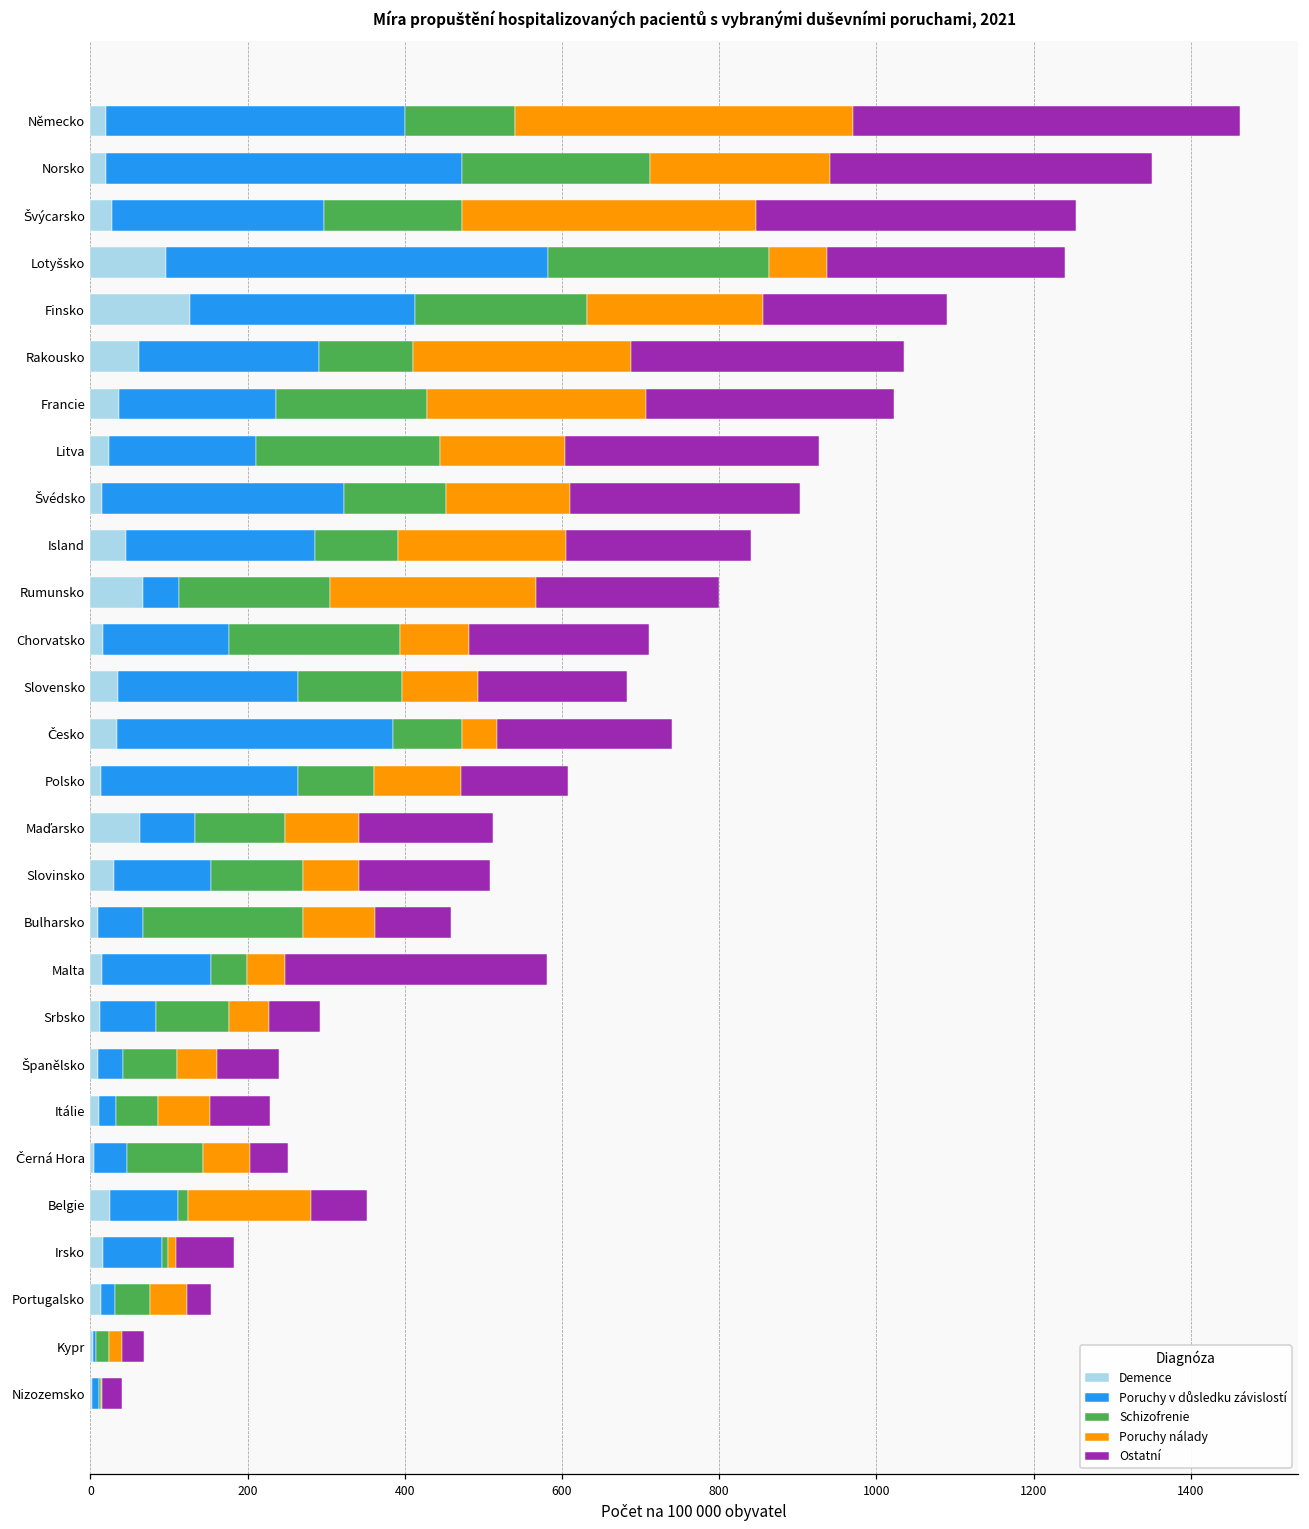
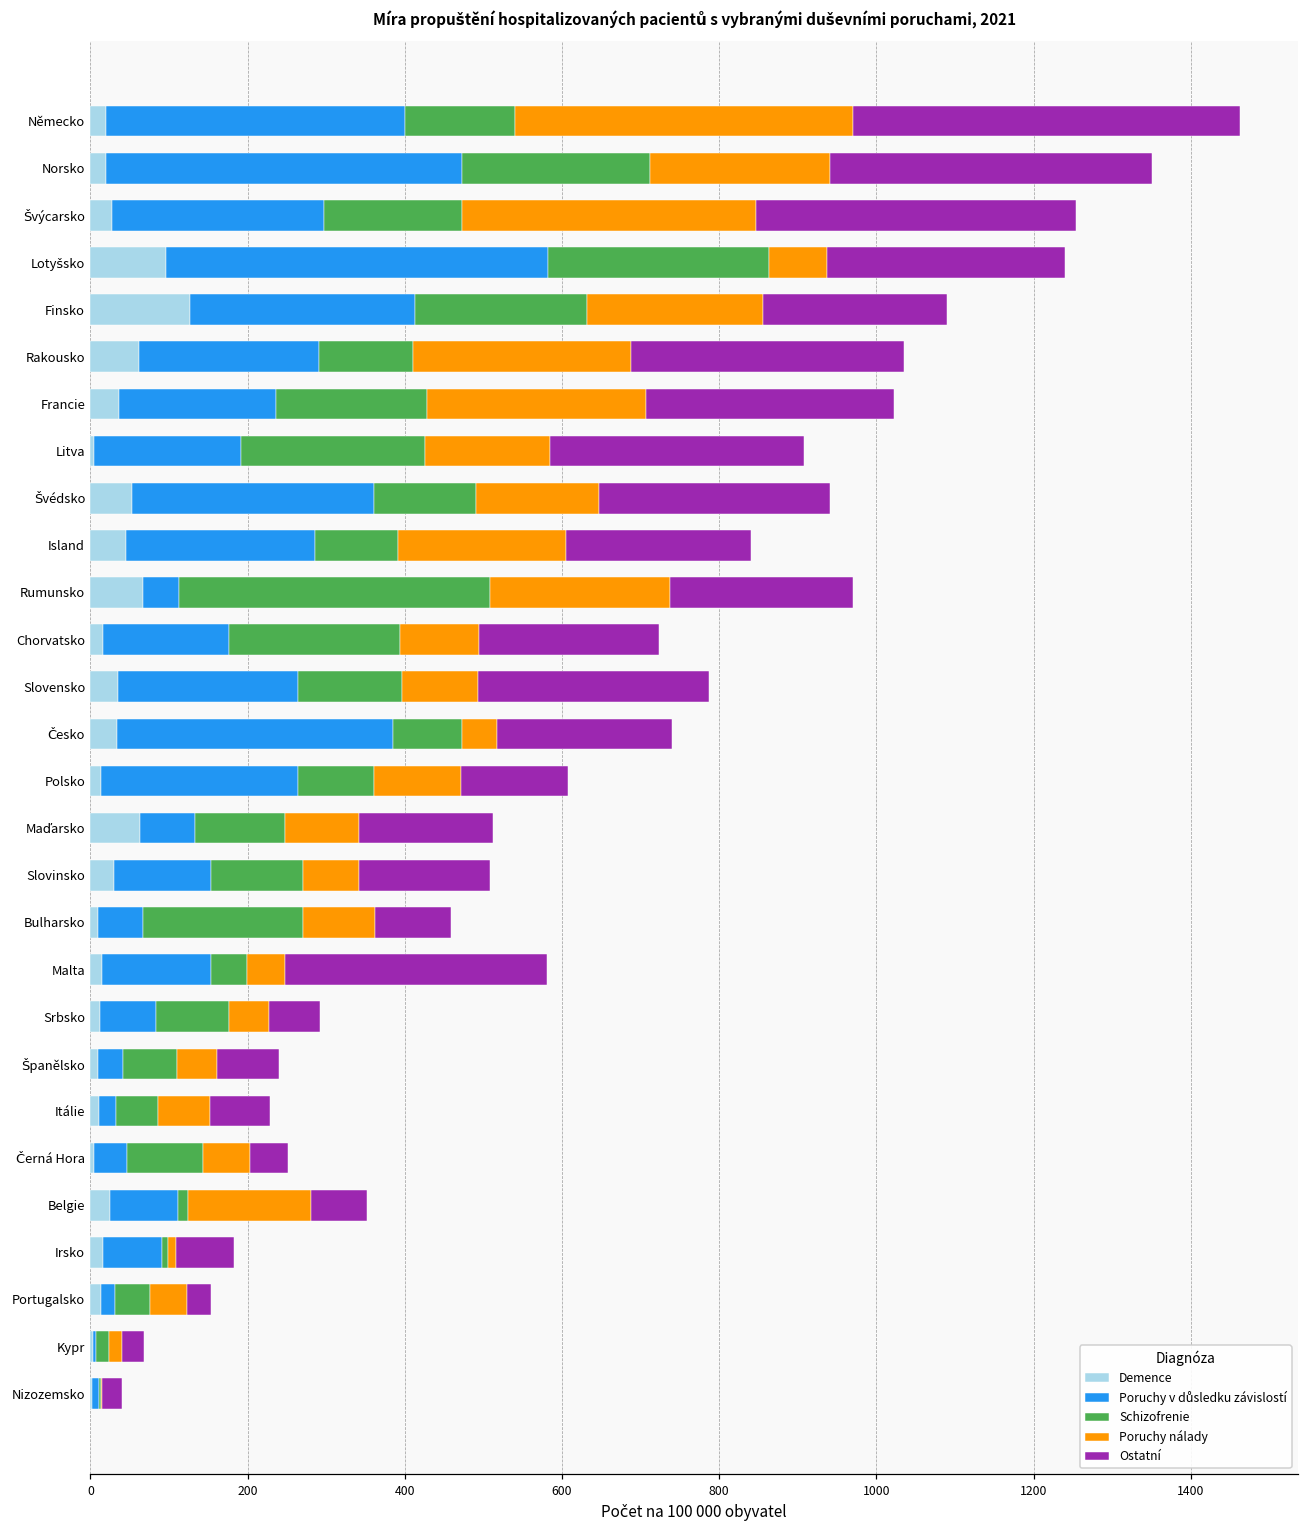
  {
    "Demence": {
      "Německo": 20,
      "Norsko": 20,
      "Švýcarsko": 30,
      "Lotyšsko": 100,
      "Finsko": 130,
      "Rakousko": 60,
      "Francie": 40,
-     "Litva": 20,
-     "Švédsko": 10,
+     "Litva": 0,
+     "Švédsko": 50,
      "Island": 40,
      "Rumunsko": 70,
      "Chorvatsko": 20,
      "Slovensko": 30,
      "Česko": 30,
      "Polsko": 10,
      "Maďarsko": 60,
      "Slovinsko": 30,
      "Bulharsko": 10,
      "Malta": 10,
      "Srbsko": 10,
      "Španělsko": 10,
      "Itálie": 10,
      "Černá Hora": 0,
      "Belgie": 30,
      "Irsko": 20,
      "Portugalsko": 10
    },
    "Poruchy v důsledku závislostí": {
      "Německo": 380,
      "Norsko": 450,
      "Švýcarsko": 270,
      "Lotyšsko": 490,
      "Finsko": 290,
      "Rakousko": 230,
      "Francie": 200,
      "Litva": 190,
      "Švédsko": 310,
      "Island": 240,
      "Rumunsko": 50,
      "Chorvatsko": 160,
      "Slovensko": 230,
      "Česko": 350,
      "Polsko": 250,
      "Maďarsko": 70,
      "Slovinsko": 120,
      "Bulharsko": 60,
      "Malta": 140,
      "Srbsko": 70,
      "Španělsko": 30,
      "Itálie": 20,
      "Černá Hora": 40,
      "Belgie": 90,
      "Irsko": 80,
      "Portugalsko": 20,
      "Kypr": 0,
      "Nizozemsko": 10
    },
    "Schizofrenie": {
      "Německo": 140,
      "Norsko": 240,
      "Švýcarsko": 180,
      "Lotyšsko": 280,
      "Finsko": 220,
      "Rakousko": 120,
      "Francie": 190,
      "Litva": 230,
      "Švédsko": 130,
      "Island": 110,
-     "Rumunsko": 190,
+     "Rumunsko": 400,
      "Chorvatsko": 220,
      "Slovensko": 130,
      "Česko": 90,
      "Polsko": 100,
      "Maďarsko": 110,
      "Slovinsko": 120,
      "Bulharsko": 200,
      "Malta": 50,
      "Srbsko": 90,
      "Španělsko": 70,
      "Itálie": 50,
      "Černá Hora": 100,
      "Belgie": 10,
      "Irsko": 10,
      "Portugalsko": 50,
      "Kypr": 20
    },
    "Poruchy nálady": {
      "Německo": 430,
      "Norsko": 230,
      "Švýcarsko": 370,
      "Lotyšsko": 70,
      "Finsko": 220,
      "Rakousko": 280,
      "Francie": 280,
      "Litva": 160,
      "Švédsko": 160,
      "Island": 210,
-     "Rumunsko": 260,
-     "Chorvatsko": 90,
+     "Rumunsko": 230,
+     "Chorvatsko": 100,
      "Slovensko": 100,
      "Česko": 40,
      "Polsko": 110,
      "Maďarsko": 90,
      "Slovinsko": 70,
      "Bulharsko": 90,
      "Malta": 50,
      "Srbsko": 50,
      "Španělsko": 50,
      "Itálie": 70,
      "Černá Hora": 60,
      "Belgie": 160,
      "Irsko": 10,
      "Portugalsko": 50,
      "Kypr": 20
    },
    "Ostatní": {
      "Německo": 490,
      "Norsko": 410,
      "Švýcarsko": 410,
      "Lotyšsko": 300,
      "Finsko": 230,
      "Rakousko": 350,
      "Francie": 320,
      "Litva": 320,
      "Švédsko": 290,
      "Island": 240,
      "Rumunsko": 230,
      "Chorvatsko": 230,
-     "Slovensko": 190,
+     "Slovensko": 290,
      "Česko": 220,
      "Polsko": 140,
      "Maďarsko": 170,
      "Slovinsko": 170,
      "Bulharsko": 100,
      "Malta": 330,
      "Srbsko": 70,
      "Španělsko": 80,
      "Itálie": 80,
      "Černá Hora": 50,
      "Belgie": 70,
      "Irsko": 70,
      "Portugalsko": 30,
      "Kypr": 30,
      "Nizozemsko": 30
    }
  }
